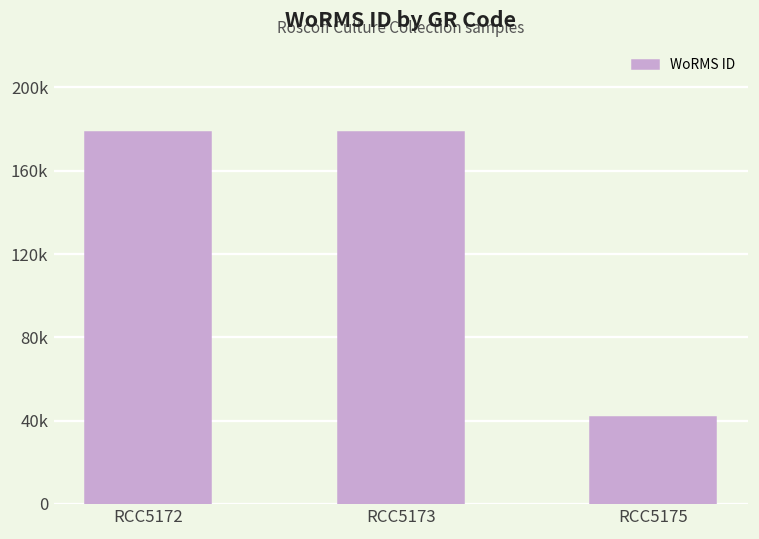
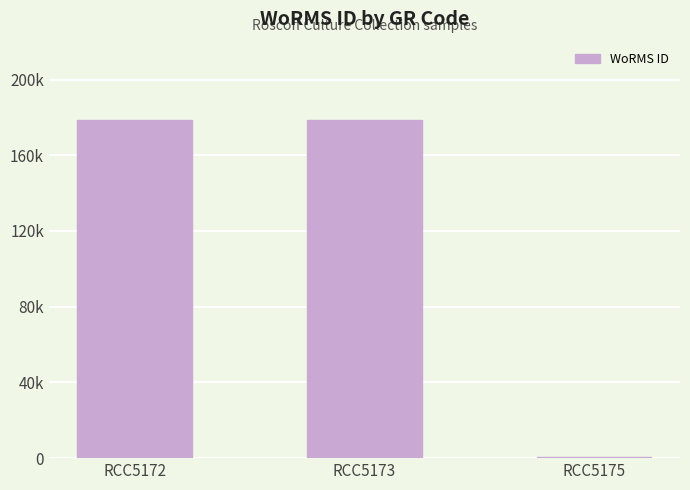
  {
    "RCC5172": 179000,
    "RCC5173": 179000,
-   "RCC5175": 42000
+   "RCC5175": 1000
  }
